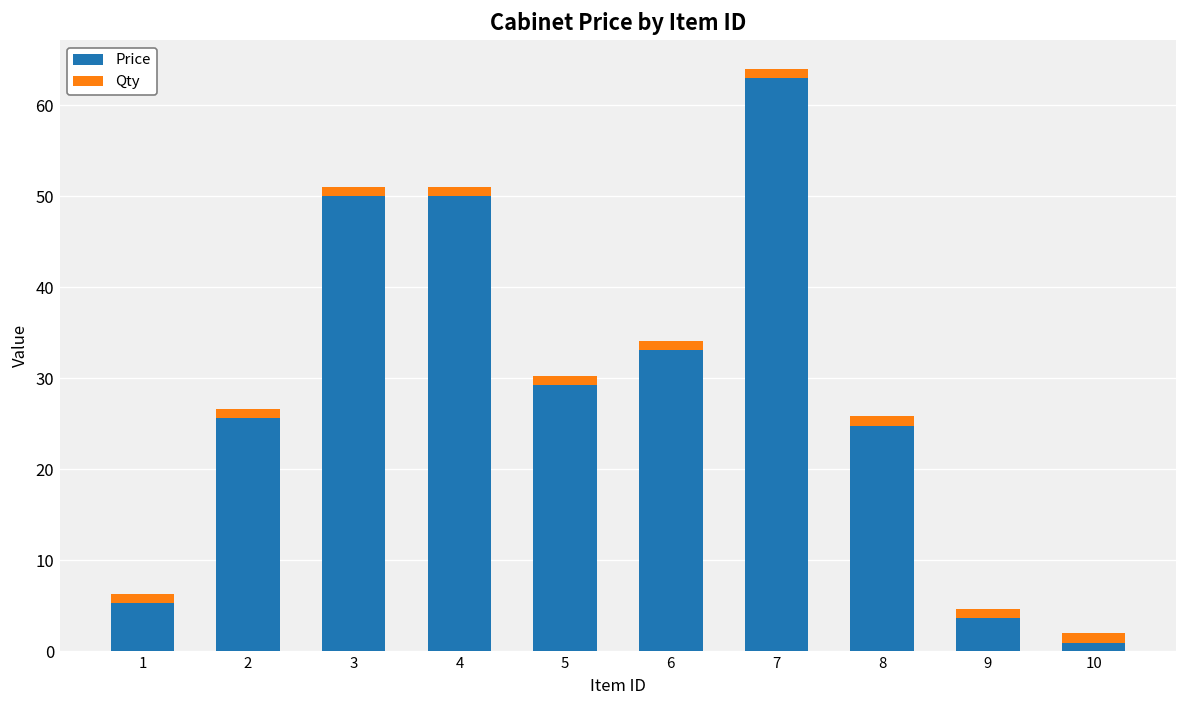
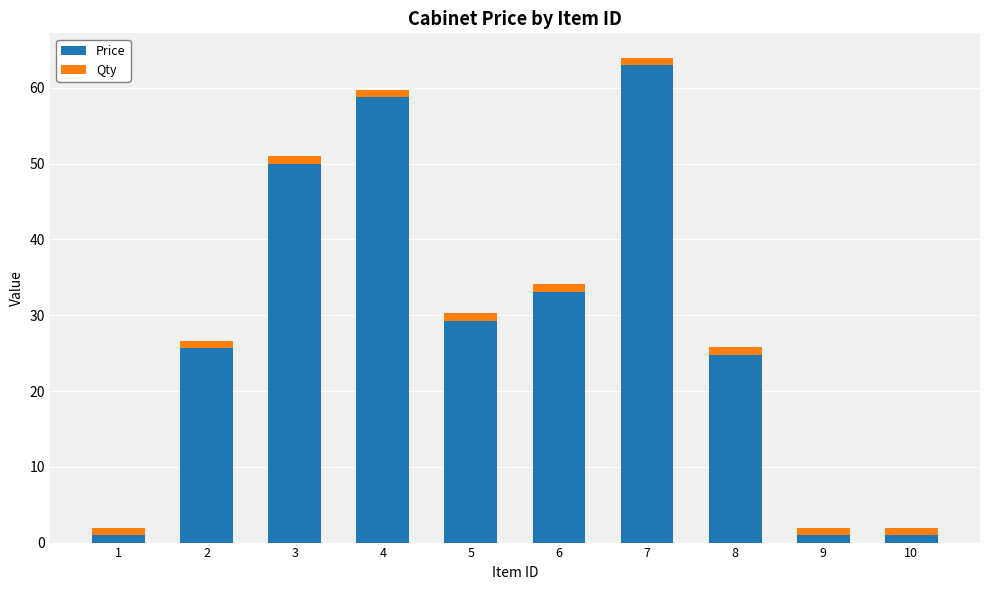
  {
    "Price": {
-     "1": 5,
+     "1": 1,
      "2": 26,
      "3": 50,
-     "4": 50,
+     "4": 59,
      "5": 29,
      "6": 33,
      "7": 63,
      "8": 25,
-     "9": 4,
+     "9": 1,
      "10": 1
    },
    "Qty": {
      "1": 1,
      "2": 1,
      "3": 1,
      "4": 1,
      "5": 1,
      "6": 1,
      "7": 1,
      "8": 1,
      "9": 1,
      "10": 1
    }
  }
